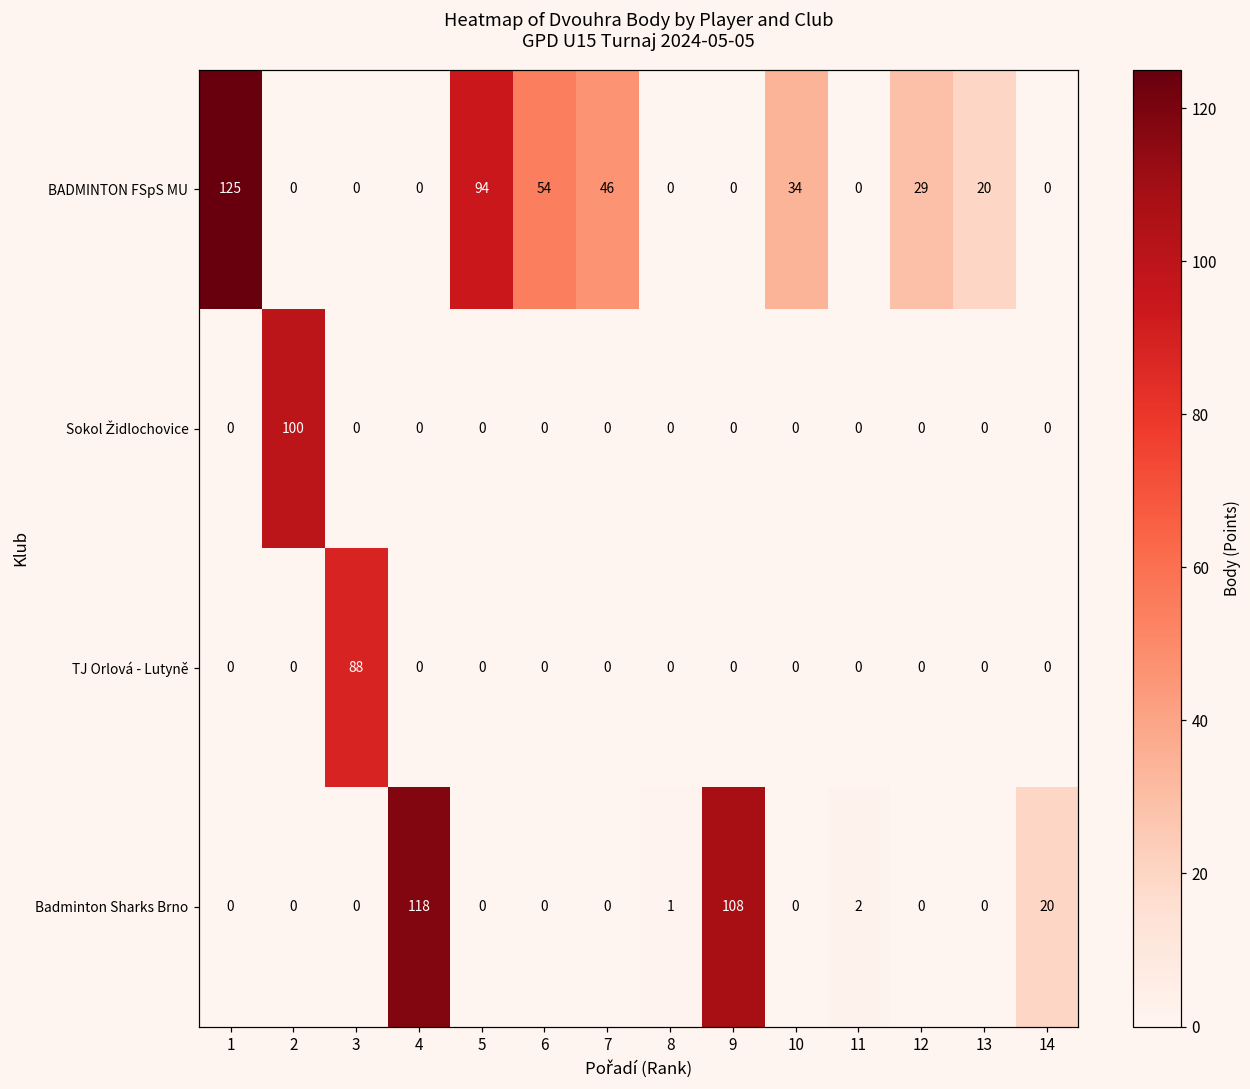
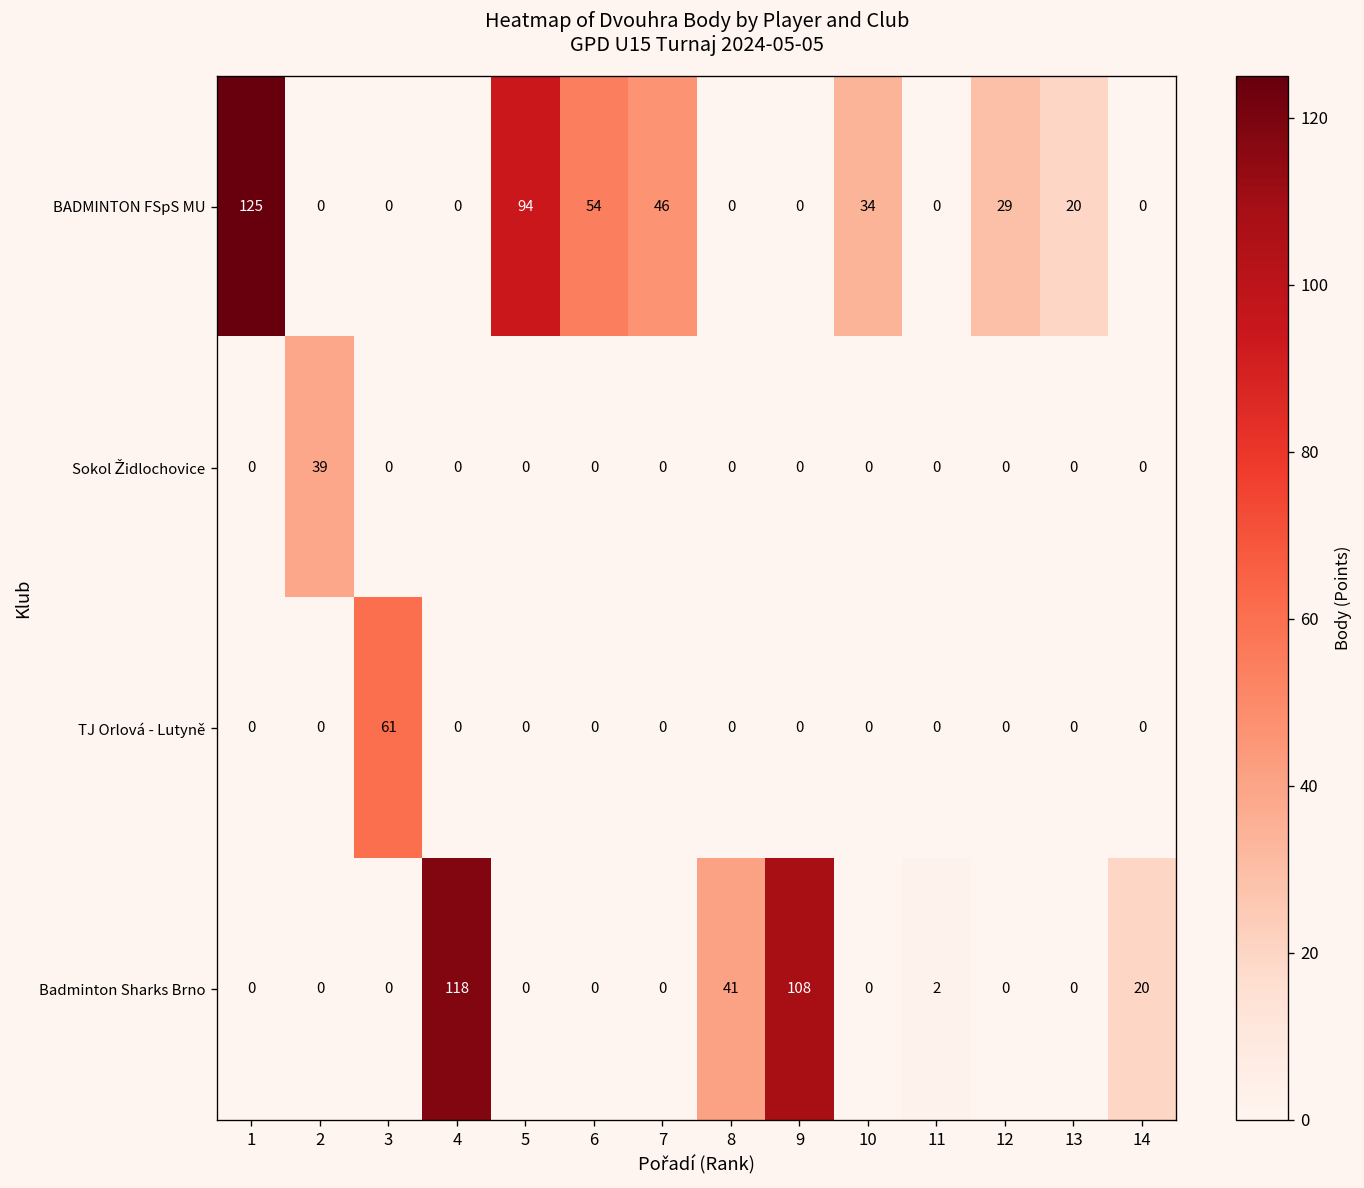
  {
    "BADMINTON FSpS MU": {
      "1": 125,
      "2": 0,
      "3": 0,
      "4": 0,
      "5": 94,
      "6": 54,
      "7": 46,
      "8": 0,
      "9": 0,
      "10": 34,
      "11": 0,
      "12": 29,
      "13": 20,
      "14": 0
    },
    "Sokol Židlochovice": {
      "1": 0,
-     "2": 100,
+     "2": 39,
      "3": 0,
      "4": 0,
      "5": 0,
      "6": 0,
      "7": 0,
      "8": 0,
      "9": 0,
      "10": 0,
      "11": 0,
      "12": 0,
      "13": 0,
      "14": 0
    },
    "TJ Orlová - Lutyně": {
      "1": 0,
      "2": 0,
-     "3": 88,
+     "3": 61,
      "4": 0,
      "5": 0,
      "6": 0,
      "7": 0,
      "8": 0,
      "9": 0,
      "10": 0,
      "11": 0,
      "12": 0,
      "13": 0,
      "14": 0
    },
    "Badminton Sharks Brno": {
      "1": 0,
      "2": 0,
      "3": 0,
      "4": 118,
      "5": 0,
      "6": 0,
      "7": 0,
-     "8": 1,
+     "8": 41,
      "9": 108,
      "10": 0,
      "11": 2,
      "12": 0,
      "13": 0,
      "14": 20
    }
  }
